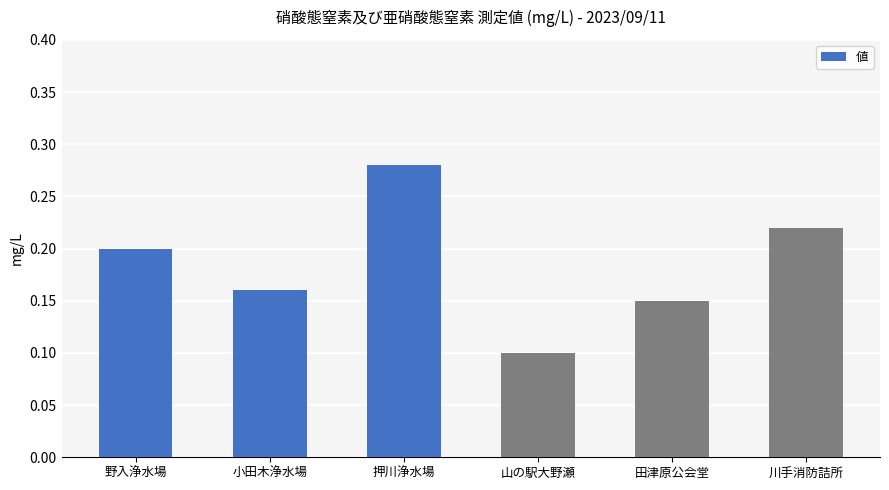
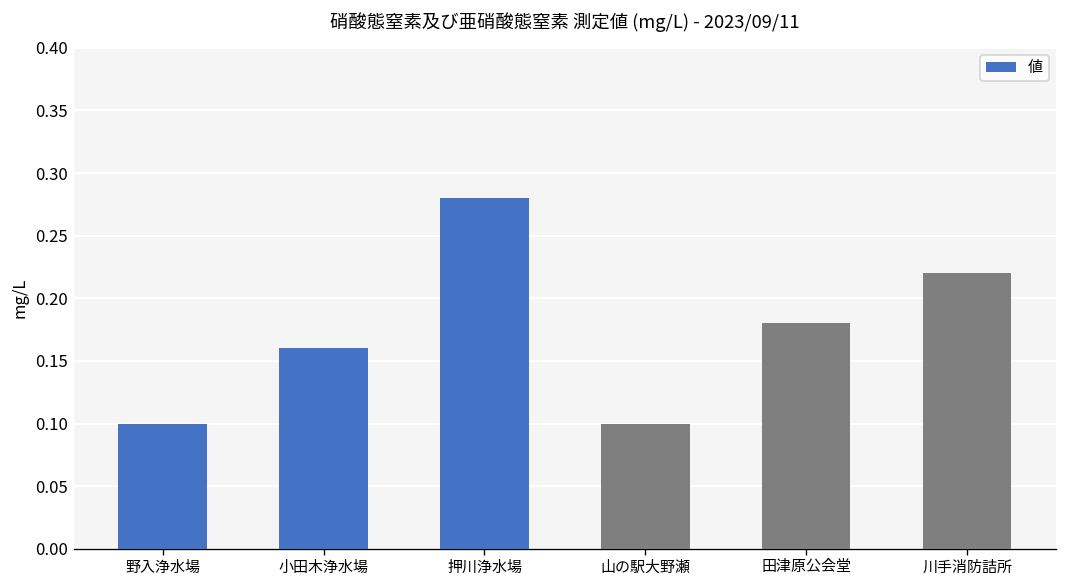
  {
-   "野入浄水場": 0.2,
+   "野入浄水場": 0.1,
    "小田木浄水場": 0.16,
    "押川浄水場": 0.28,
    "山の駅大野瀬": 0.10,
-   "田津原公会堂": 0.15,
+   "田津原公会堂": 0.18,
    "川手消防詰所": 0.22
  }
